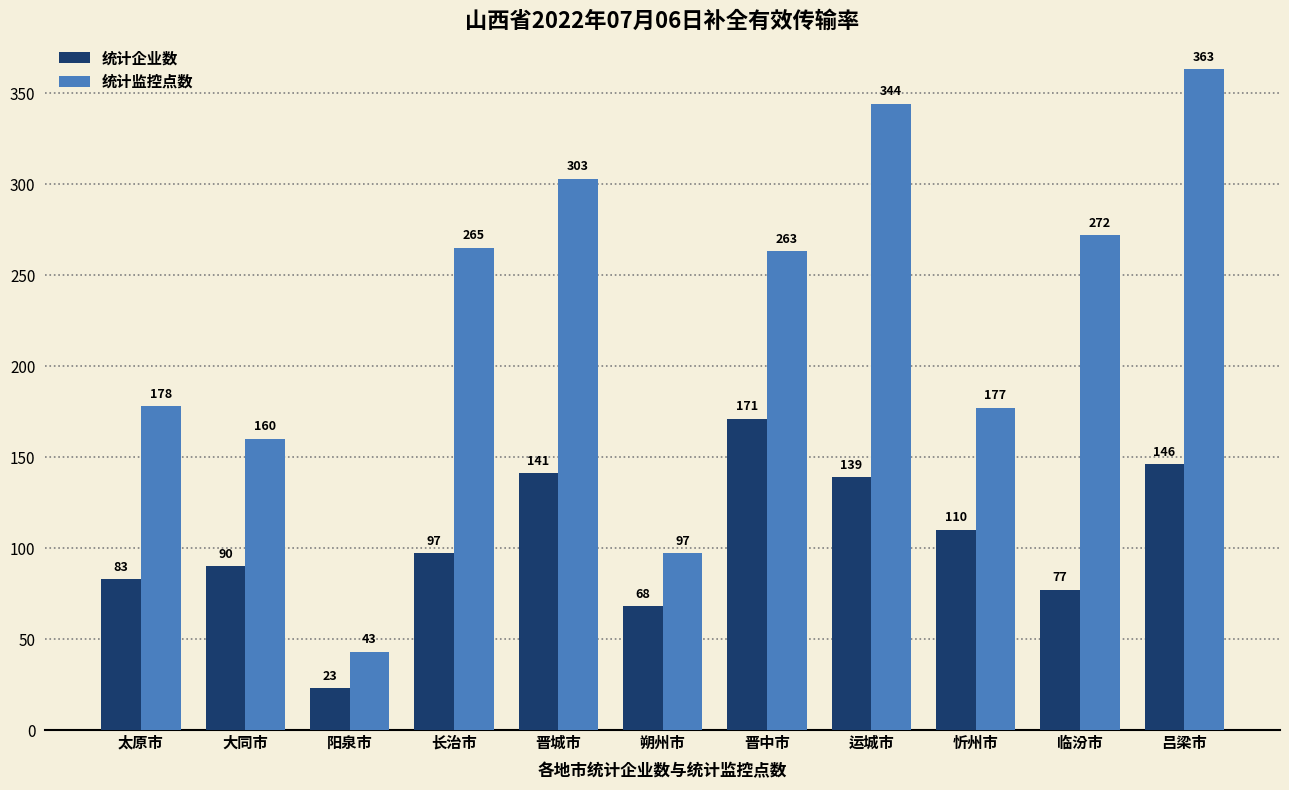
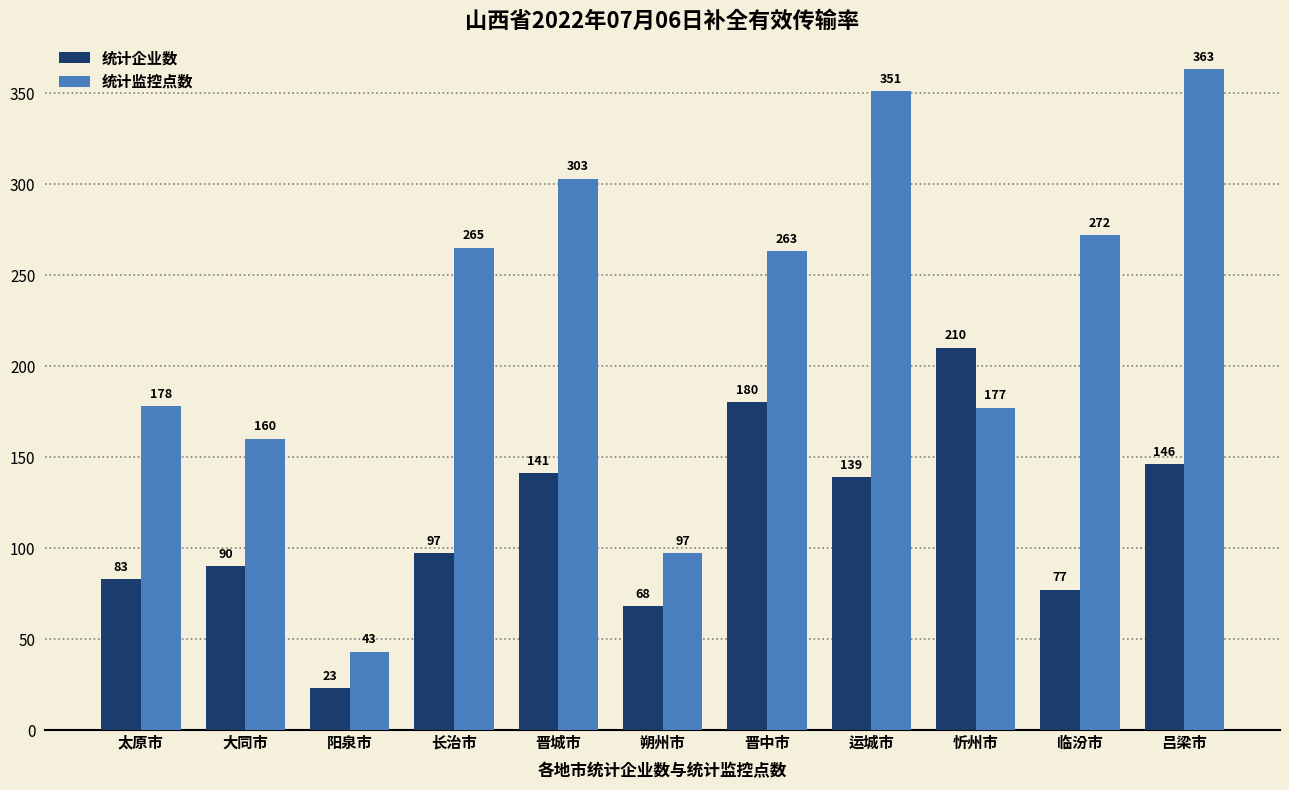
  {
    "统计企业数": {
      "太原市": 83,
      "大同市": 90,
      "阳泉市": 23,
      "长治市": 97,
      "晋城市": 141,
      "朔州市": 68,
-     "晋中市": 171,
+     "晋中市": 180,
      "运城市": 139,
-     "忻州市": 110,
+     "忻州市": 210,
      "临汾市": 77,
      "吕梁市": 146
    },
    "统计监控点数": {
      "太原市": 178,
      "大同市": 160,
      "阳泉市": 43,
      "长治市": 265,
      "晋城市": 303,
      "朔州市": 97,
      "晋中市": 263,
-     "运城市": 344,
+     "运城市": 351,
      "忻州市": 177,
      "临汾市": 272,
      "吕梁市": 363
    }
  }
